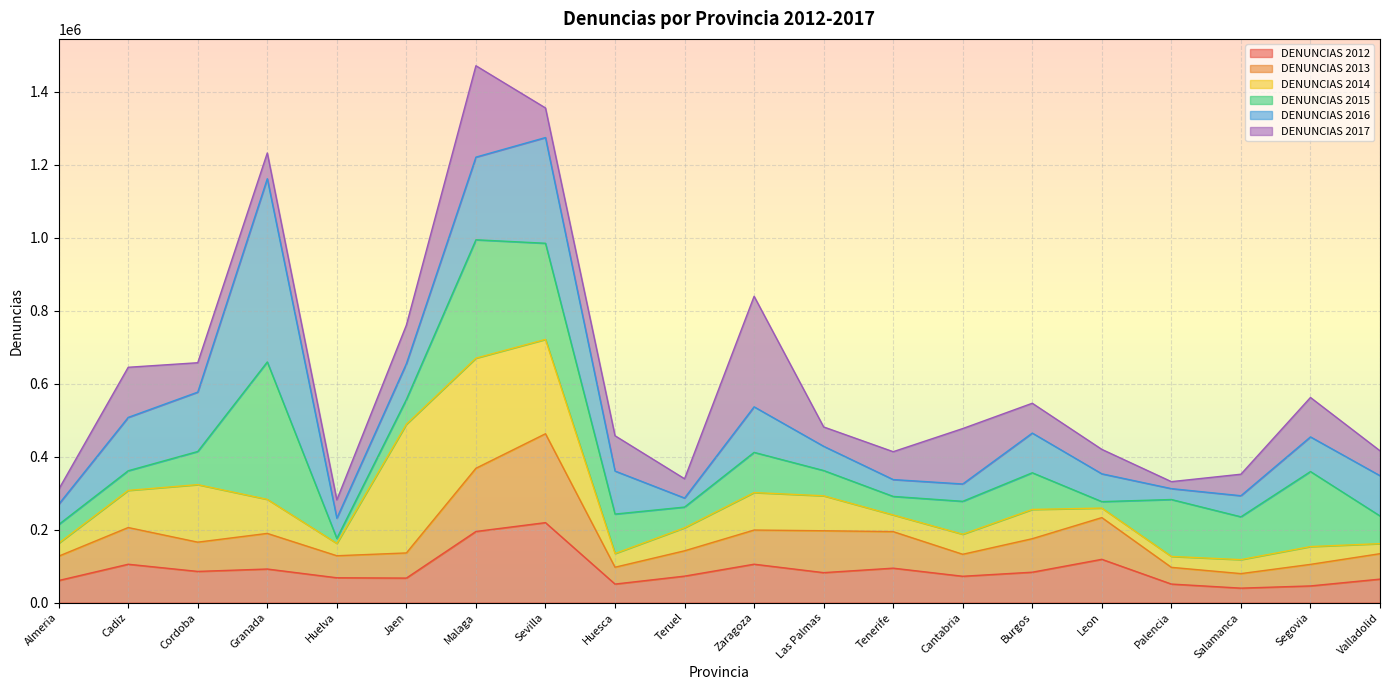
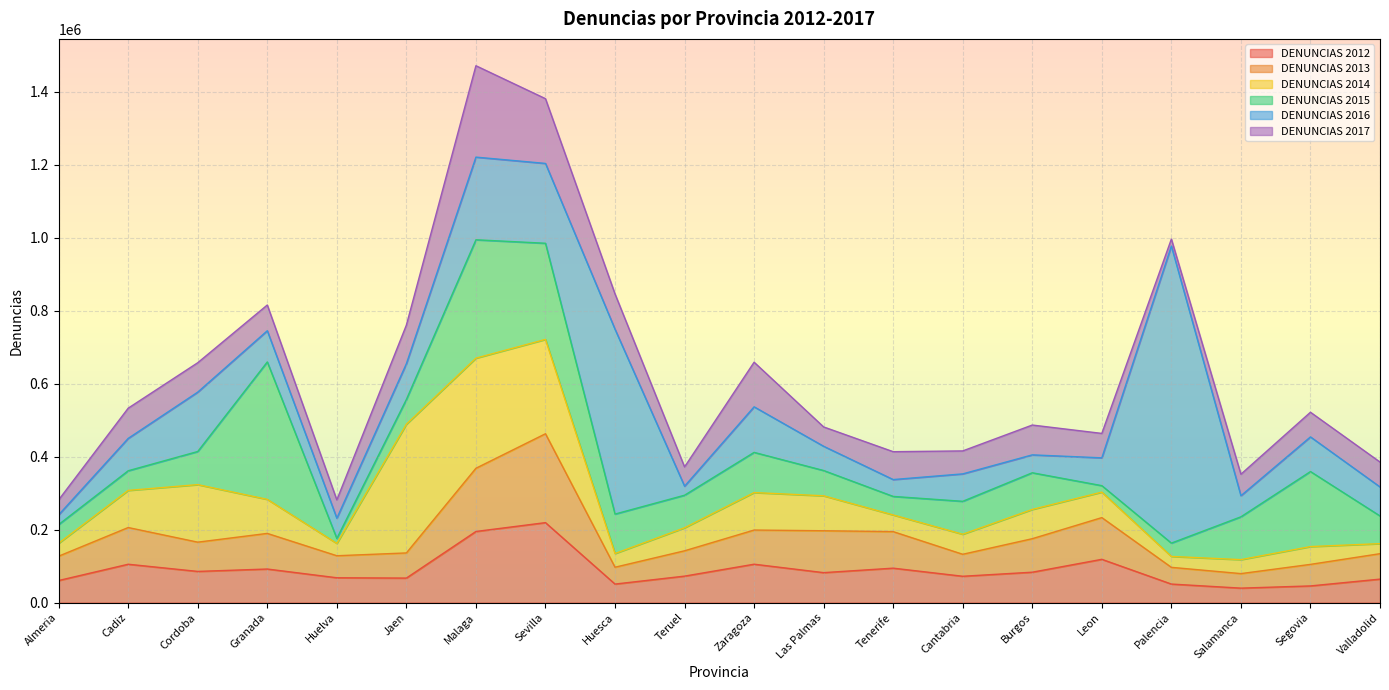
  {
    "DENUNCIAS 2014": {
      "Almeria": 40000,
      "Cadiz": 100000,
      "Cordoba": 160000,
      "Granada": 90000,
      "Huelva": 30000,
      "Jaen": 350000,
      "Malaga": 300000,
      "Sevilla": 260000,
      "Huesca": 40000,
      "Teruel": 60000,
      "Zaragoza": 100000,
      "Las Palmas": 100000,
      "Tenerife": 50000,
      "Cantabria": 50000,
      "Burgos": 80000,
-     "Leon": 30000,
+     "Leon": 70000,
      "Palencia": 30000,
      "Salamanca": 40000,
      "Segovia": 50000,
      "Valladolid": 30000
    },
    "DENUNCIAS 2015": {
      "Almeria": 50000,
      "Cadiz": 50000,
      "Cordoba": 90000,
      "Granada": 380000,
      "Huelva": 10000,
      "Jaen": 70000,
      "Malaga": 320000,
      "Sevilla": 260000,
      "Huesca": 110000,
-     "Teruel": 60000,
+     "Teruel": 90000,
      "Zaragoza": 110000,
      "Las Palmas": 70000,
      "Tenerife": 50000,
      "Cantabria": 90000,
      "Burgos": 100000,
      "Leon": 20000,
-     "Palencia": 160000,
+     "Palencia": 40000,
      "Salamanca": 120000,
      "Segovia": 210000,
      "Valladolid": 80000
    },
    "DENUNCIAS 2016": {
-     "Almeria": 60000,
-     "Cadiz": 150000,
+     "Almeria": 30000,
+     "Cadiz": 90000,
      "Cordoba": 160000,
-     "Granada": 500000,
+     "Granada": 90000,
      "Huelva": 60000,
      "Jaen": 100000,
      "Malaga": 230000,
-     "Sevilla": 290000,
-     "Huesca": 120000,
+     "Sevilla": 220000,
+     "Huesca": 510000,
      "Teruel": 20000,
      "Zaragoza": 120000,
      "Las Palmas": 70000,
      "Tenerife": 50000,
-     "Cantabria": 50000,
-     "Burgos": 110000,
+     "Cantabria": 80000,
+     "Burgos": 50000,
      "Leon": 80000,
-     "Palencia": 30000,
+     "Palencia": 810000,
      "Salamanca": 60000,
      "Segovia": 90000,
-     "Valladolid": 110000
+     "Valladolid": 80000
    },
    "DENUNCIAS 2017": {
      "Almeria": 40000,
-     "Cadiz": 140000,
+     "Cadiz": 80000,
      "Cordoba": 80000,
      "Granada": 70000,
      "Huelva": 50000,
      "Jaen": 110000,
      "Malaga": 250000,
-     "Sevilla": 80000,
+     "Sevilla": 180000,
      "Huesca": 100000,
      "Teruel": 50000,
-     "Zaragoza": 300000,
+     "Zaragoza": 120000,
      "Las Palmas": 50000,
      "Tenerife": 80000,
-     "Cantabria": 150000,
+     "Cantabria": 60000,
      "Burgos": 80000,
      "Leon": 70000,
      "Palencia": 20000,
      "Salamanca": 60000,
-     "Segovia": 110000,
+     "Segovia": 70000,
      "Valladolid": 70000
    }
  }
